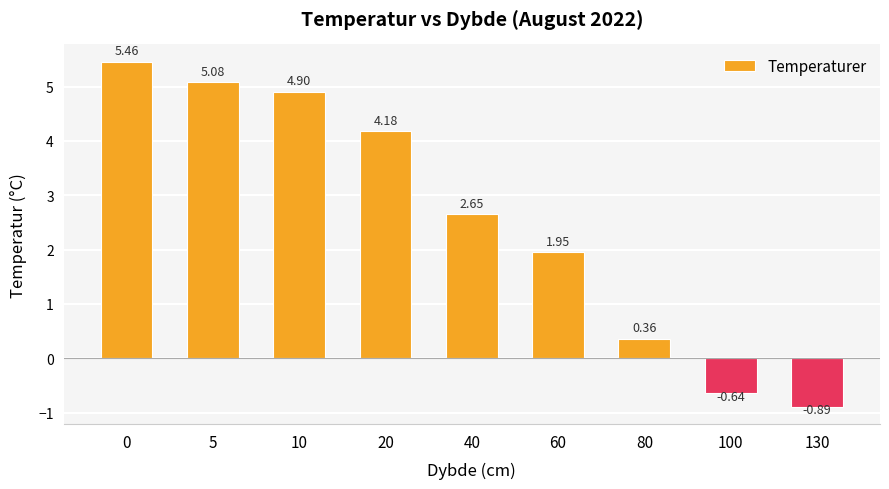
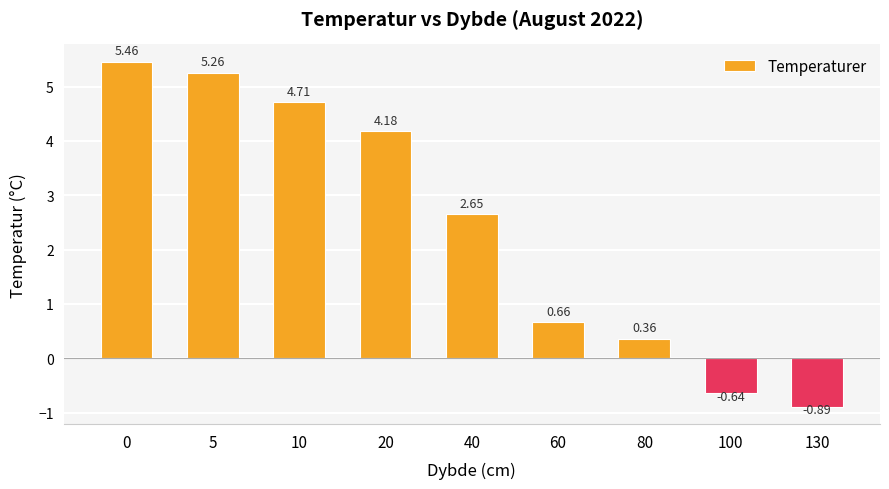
  {
    "0": 5.46,
-   "5": 5.08,
-   "10": 4.90,
+   "5": 5.26,
+   "10": 4.71,
    "20": 4.18,
    "40": 2.65,
-   "60": 1.95,
+   "60": 0.66,
    "80": 0.36,
    "100": -0.64,
    "130": -0.89
  }
